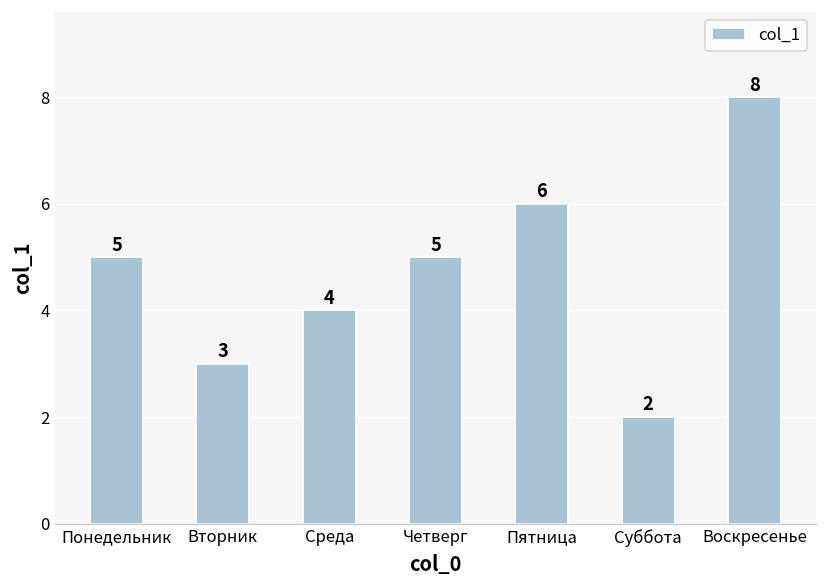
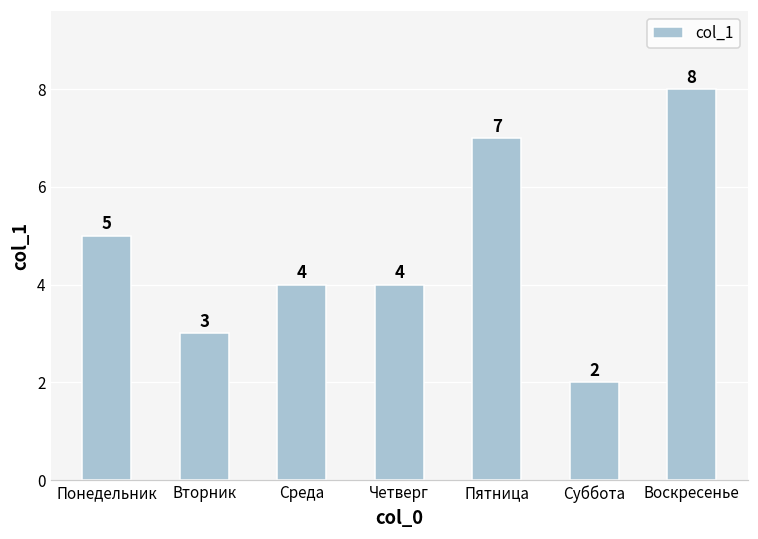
  {
    "Понедельник": 5,
    "Вторник": 3,
    "Среда": 4,
-   "Четверг": 5,
-   "Пятница": 6,
+   "Четверг": 4,
+   "Пятница": 7,
    "Суббота": 2,
    "Воскресенье": 8
  }
